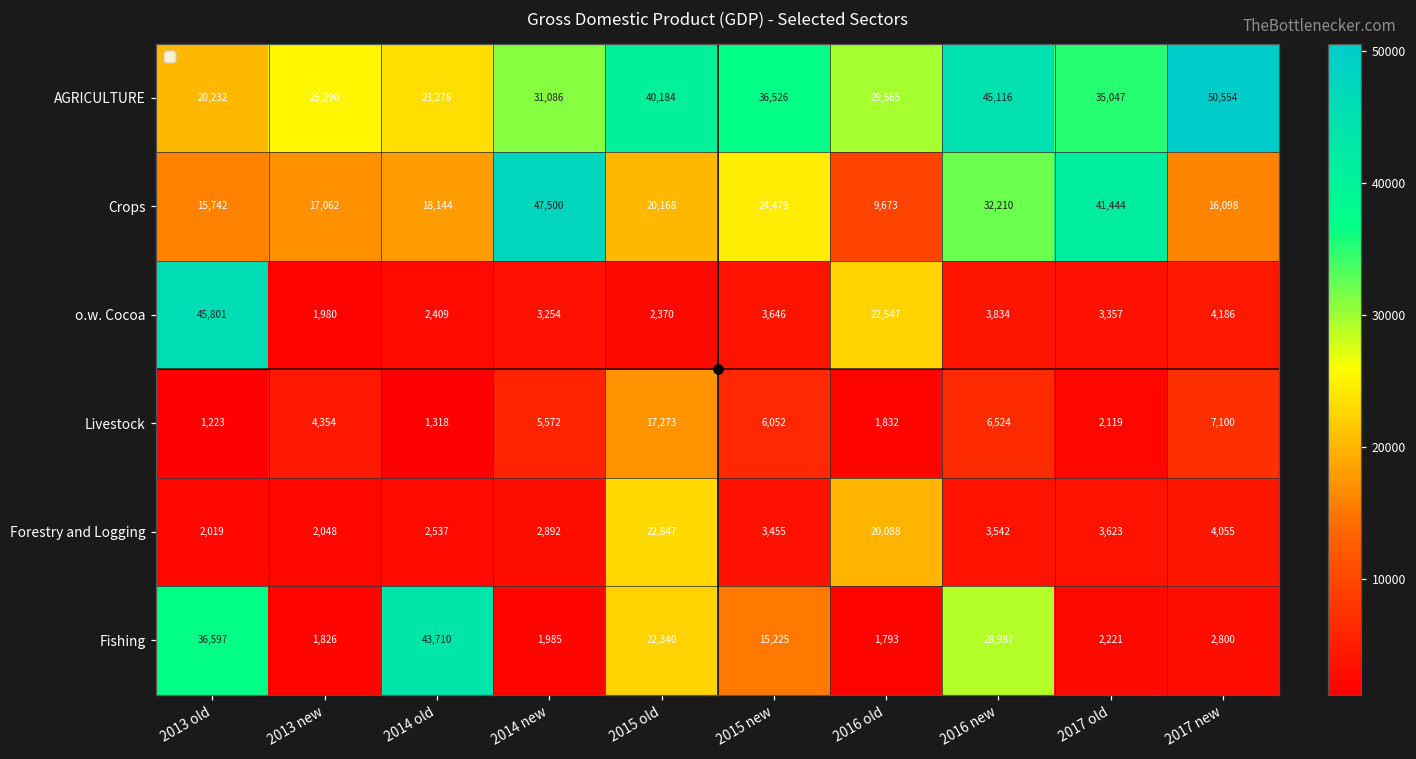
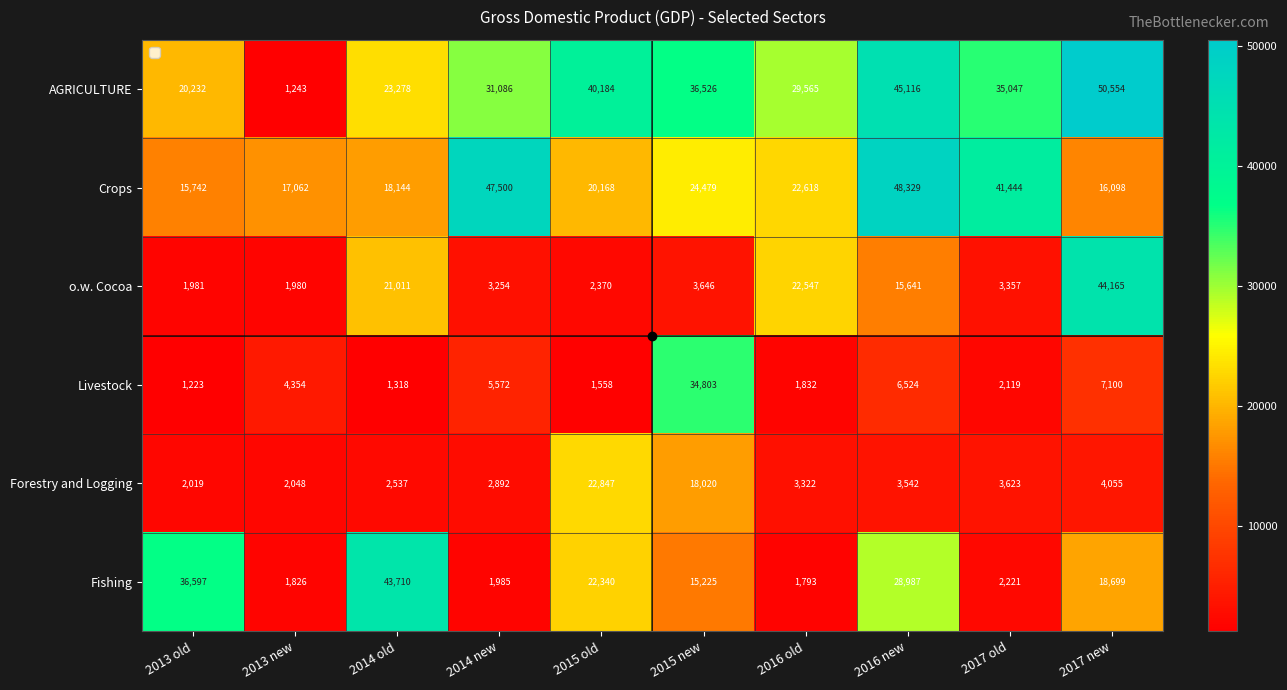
  {
    "AGRICULTURE": {
      "2013 old": "20,232",
-     "2013 new": "25,290",
+     "2013 new": "1,243",
      "2014 old": "23,278",
      "2014 new": "31,086",
      "2015 old": "40,184",
      "2015 new": "36,526",
      "2016 old": "29,565",
      "2016 new": "45,116",
      "2017 old": "35,047",
      "2017 new": "50,554"
    },
    "Crops": {
      "2013 old": "15,742",
      "2013 new": "17,062",
      "2014 old": "18,144",
      "2014 new": "47,500",
      "2015 old": "20,168",
      "2015 new": "24,479",
-     "2016 old": "9,673",
-     "2016 new": "32,210",
+     "2016 old": "22,618",
+     "2016 new": "48,329",
      "2017 old": "41,444",
      "2017 new": "16,098"
    },
    "o.w. Cocoa": {
-     "2013 old": "45,801",
+     "2013 old": "1,981",
      "2013 new": "1,980",
-     "2014 old": "2,409",
+     "2014 old": "21,011",
      "2014 new": "3,254",
      "2015 old": "2,370",
      "2015 new": "3,646",
      "2016 old": "22,547",
-     "2016 new": "3,834",
+     "2016 new": "15,641",
      "2017 old": "3,357",
-     "2017 new": "4,186"
+     "2017 new": "44,165"
    },
    "Livestock": {
      "2013 old": "1,223",
      "2013 new": "4,354",
      "2014 old": "1,318",
      "2014 new": "5,572",
-     "2015 old": "17,273",
-     "2015 new": "6,052",
+     "2015 old": "1,558",
+     "2015 new": "34,803",
      "2016 old": "1,832",
      "2016 new": "6,524",
      "2017 old": "2,119",
      "2017 new": "7,100"
    },
    "Forestry and Logging": {
      "2013 old": "2,019",
      "2013 new": "2,048",
      "2014 old": "2,537",
      "2014 new": "2,892",
      "2015 old": "22,847",
-     "2015 new": "3,455",
-     "2016 old": "20,088",
+     "2015 new": "18,020",
+     "2016 old": "3,322",
      "2016 new": "3,542",
      "2017 old": "3,623",
      "2017 new": "4,055"
    },
    "Fishing": {
      "2013 old": "36,597",
      "2013 new": "1,826",
      "2014 old": "43,710",
      "2014 new": "1,985",
      "2015 old": "22,340",
      "2015 new": "15,225",
      "2016 old": "1,793",
      "2016 new": "28,987",
      "2017 old": "2,221",
-     "2017 new": "2,800"
+     "2017 new": "18,699"
    }
  }
